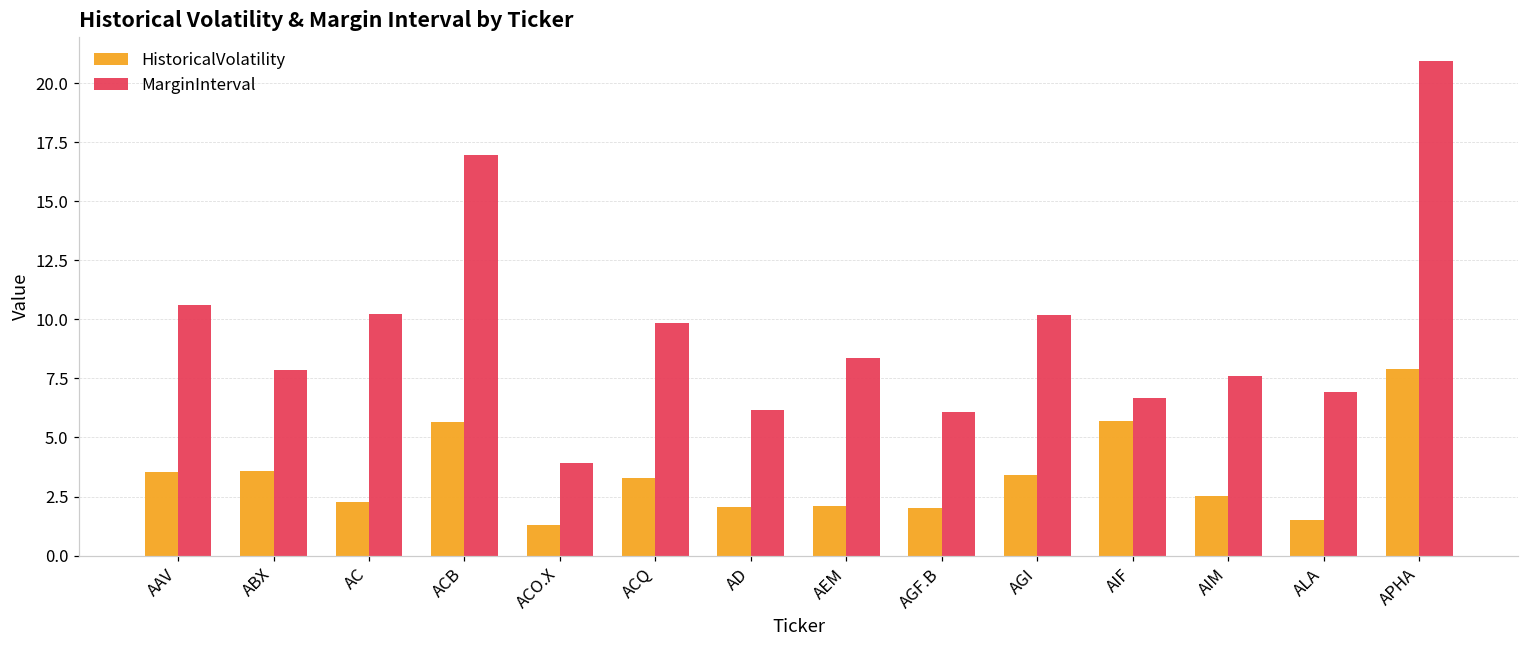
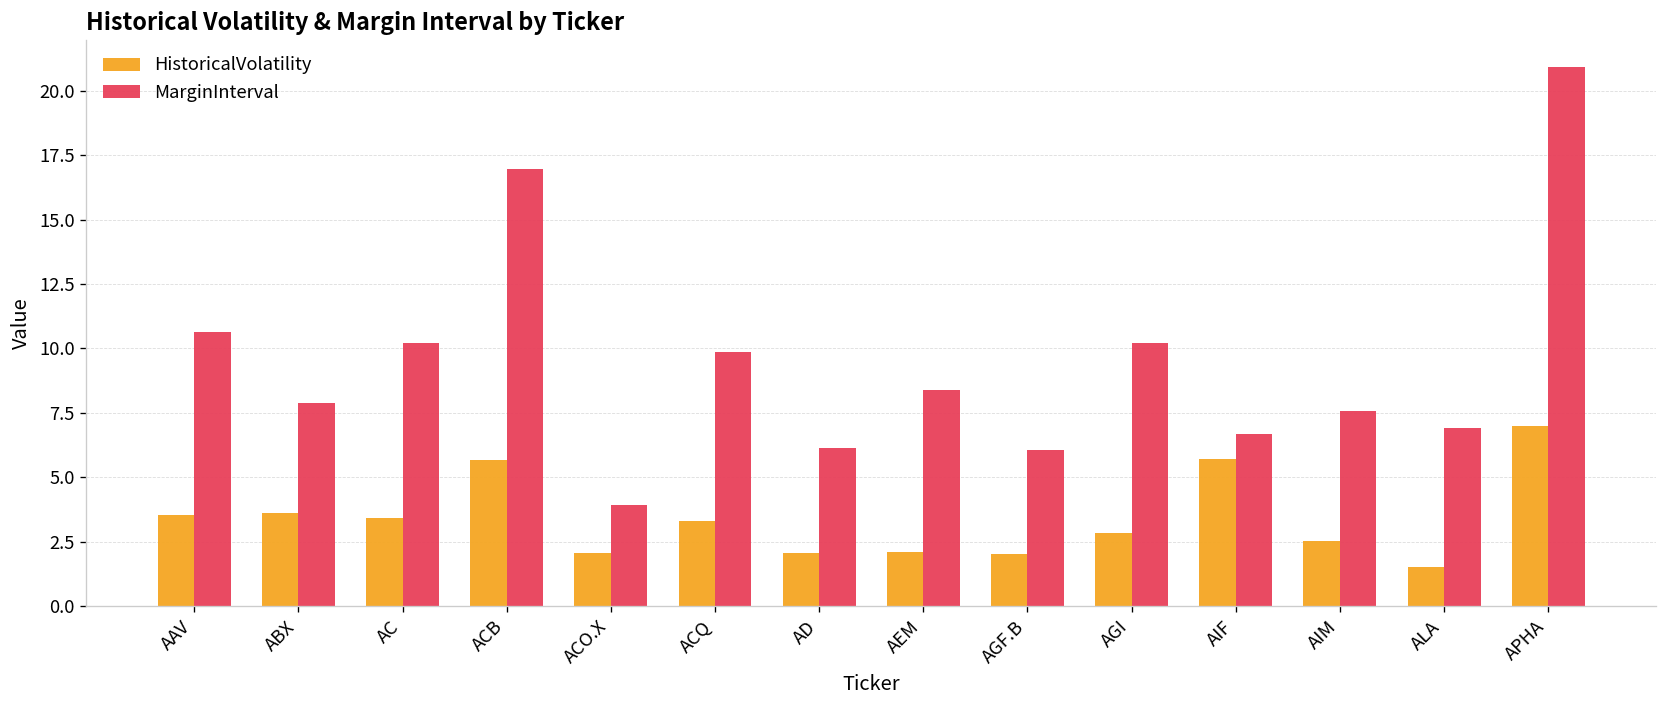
  {
    "HistoricalVolatility": {
      "AAV": 3.5,
      "ABX": 3.6,
-     "AC": 2.3,
+     "AC": 3.4,
      "ACB": 5.7,
-     "ACO.X": 1.3,
+     "ACO.X": 2.1,
      "ACQ": 3.3,
      "AD": 2.0,
      "AEM": 2.1,
      "AGF.B": 2.0,
-     "AGI": 3.4,
+     "AGI": 2.9,
      "AIF": 5.7,
      "AIM": 2.5,
      "ALA": 1.5,
-     "APHA": 7.9
+     "APHA": 7.0
    },
    "MarginInterval": {
      "AAV": 10.6,
      "ABX": 7.9,
      "AC": 10.2,
      "ACB": 17.0,
      "ACO.X": 3.9,
      "ACQ": 9.9,
      "AD": 6.1,
      "AEM": 8.4,
      "AGF.B": 6.1,
      "AGI": 10.2,
      "AIF": 6.7,
      "AIM": 7.6,
      "ALA": 6.9,
      "APHA": 20.9
    }
  }
